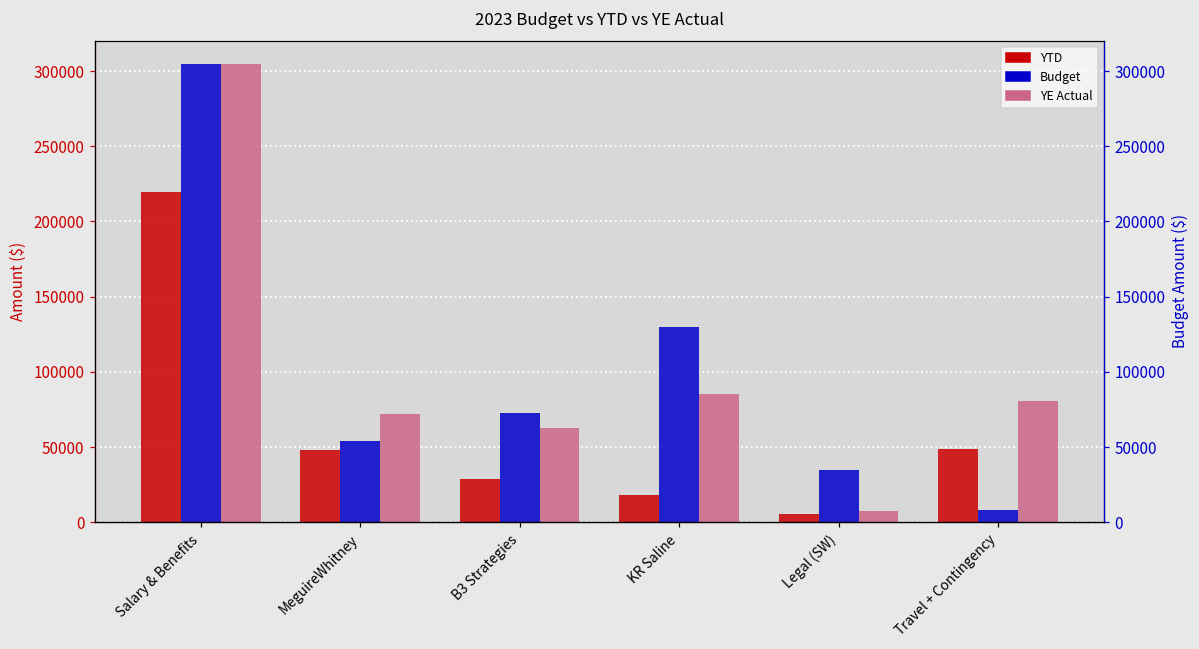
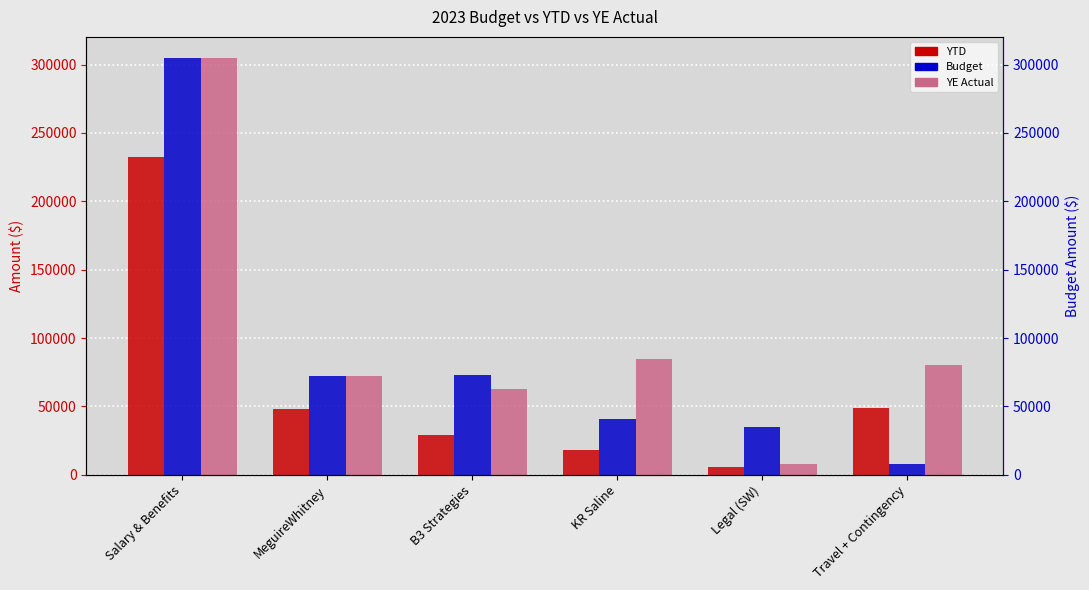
  {
    "YTD": {
-     "Salary & Benefits": 219000,
+     "Salary & Benefits": 233000,
      "MeguireWhitney": 48000,
      "B3 Strategies": 29000,
      "KR Saline": 18000,
      "Legal (SW)": 6000,
      "Travel + Contingency": 49000
    },
    "Budget": {
      "Salary & Benefits": 305000,
-     "MeguireWhitney": 54000,
+     "MeguireWhitney": 72000,
      "B3 Strategies": 73000,
-     "KR Saline": 130000,
+     "KR Saline": 41000,
      "Legal (SW)": 35000,
      "Travel + Contingency": 8000
    },
    "YE Actual": {
      "Salary & Benefits": 305000,
      "MeguireWhitney": 72000,
      "B3 Strategies": 63000,
      "KR Saline": 85000,
      "Legal (SW)": 8000,
      "Travel + Contingency": 81000
    }
  }
